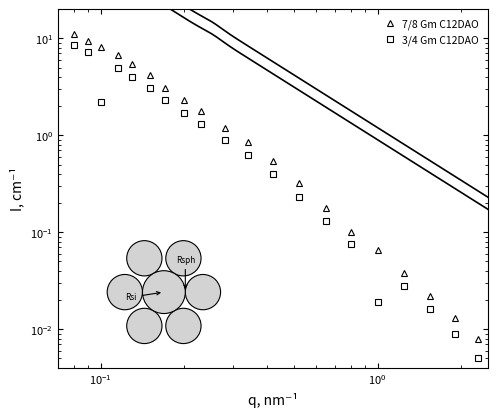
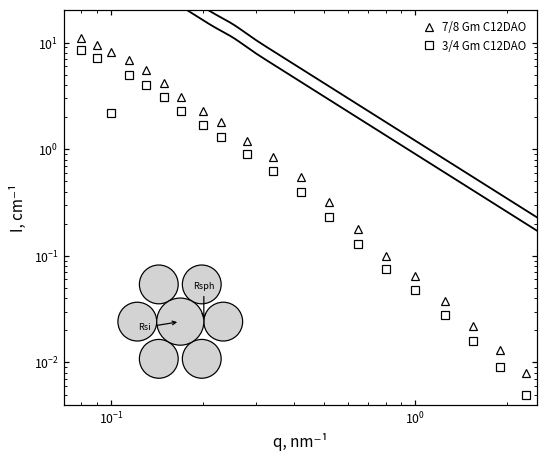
  {
    "7/8 Gm C12DAO": {
      "10^-1": 8,
      "10^0": 0.07
    },
    "3/4 Gm C12DAO": {
      "10^-1": 2.2,
-     "10^0": 0.019
+     "10^0": 0.05
    }
  }
